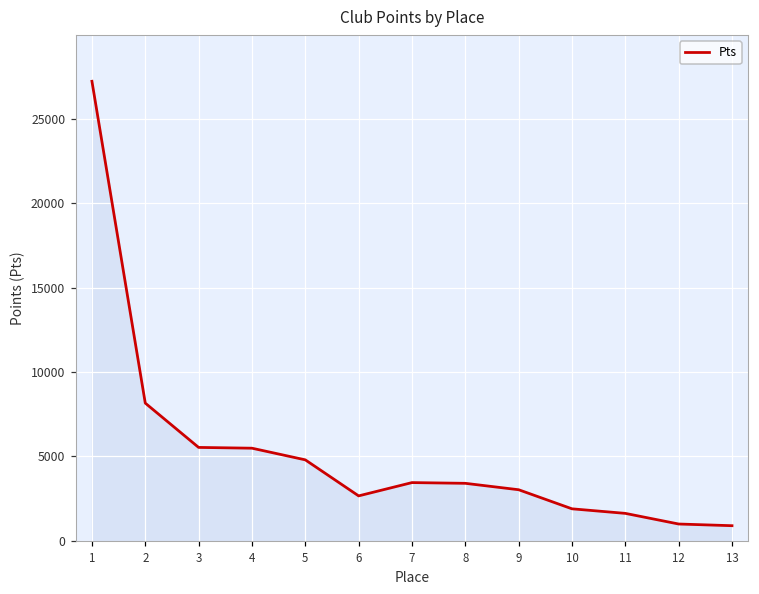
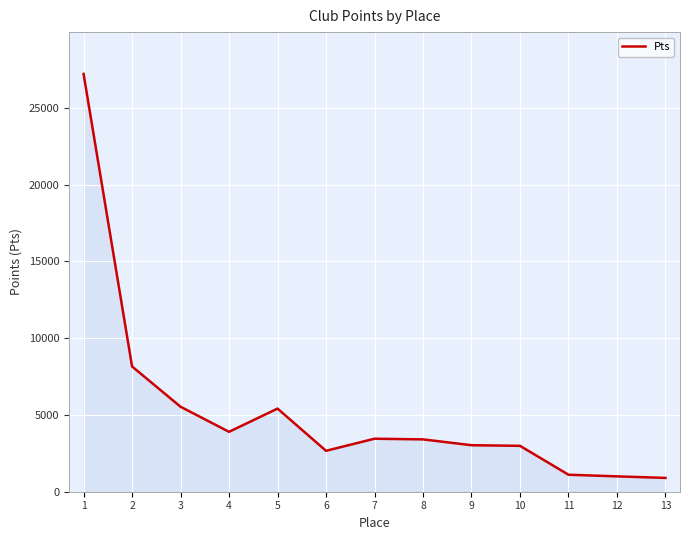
  {
    "1": 27200,
    "2": 8200,
    "3": 5500,
-   "4": 5500,
-   "5": 4800,
+   "4": 3900,
+   "5": 5400,
    "6": 2700,
    "7": 3500,
    "8": 3400,
    "9": 3000,
-   "10": 1900,
-   "11": 1600,
+   "10": 3000,
+   "11": 1100,
    "12": 1000,
    "13": 900
  }
